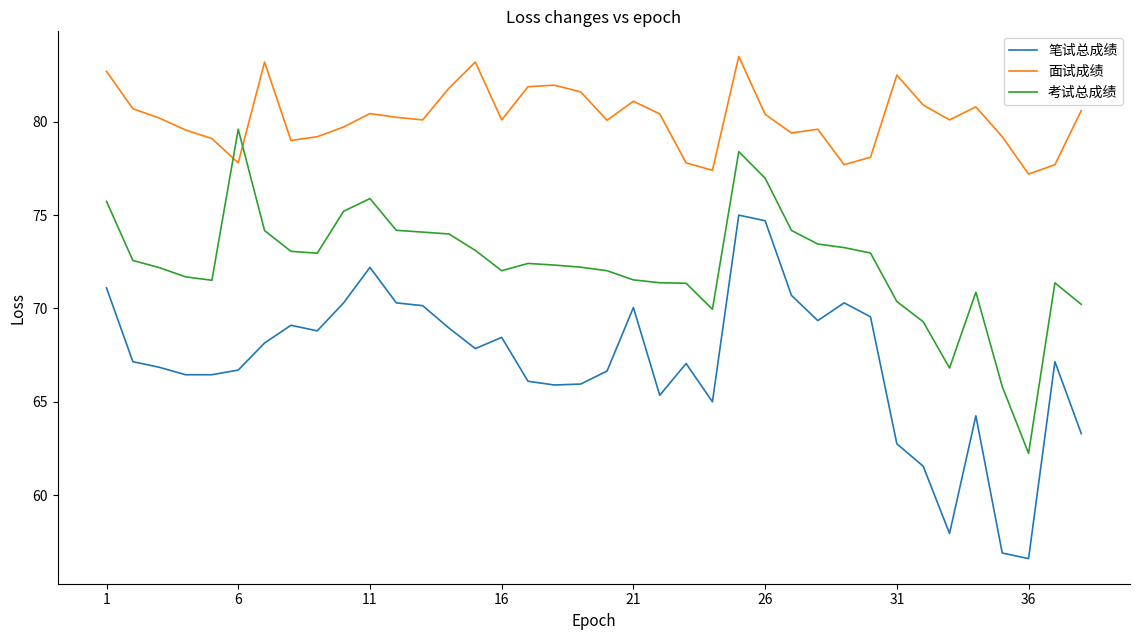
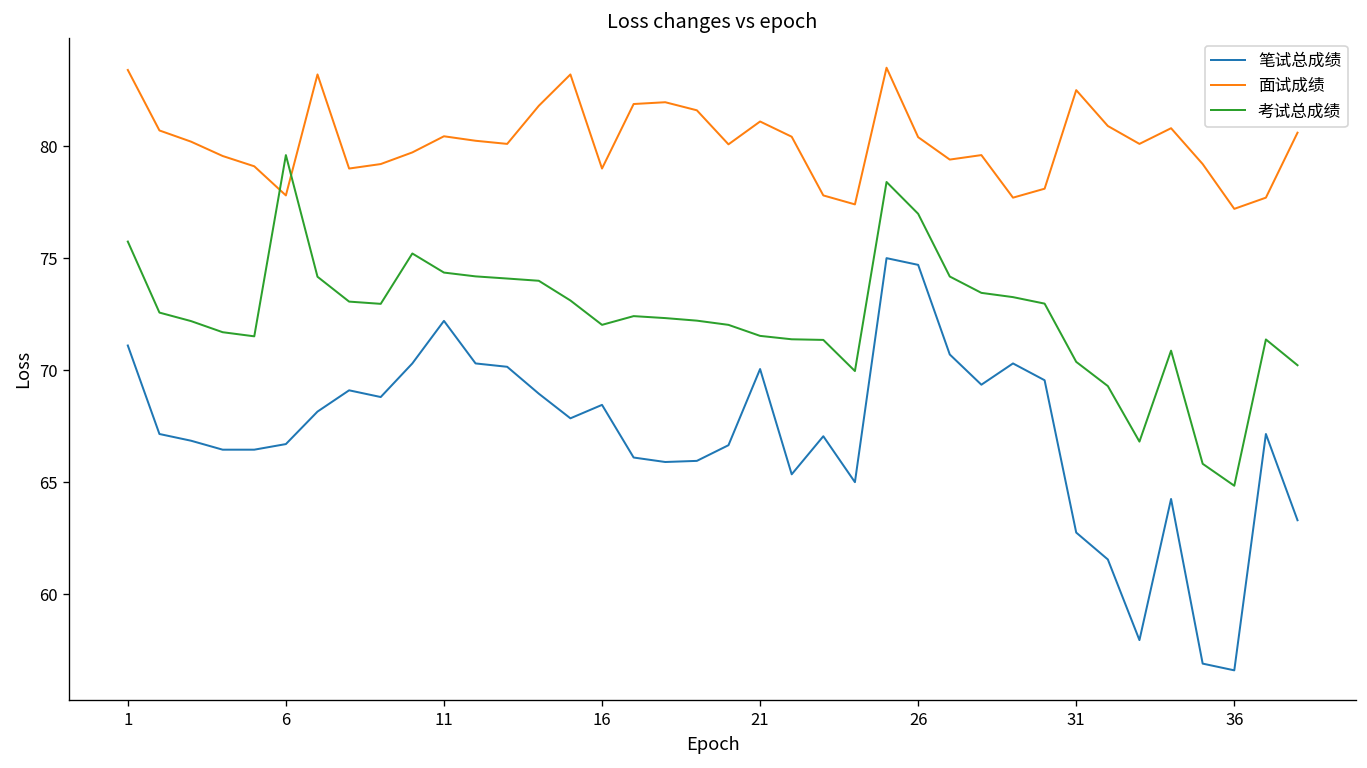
  {
    "笔试总成绩": {
      "1": 71.1,
      "6": 66.7,
      "11": 72.2,
      "16": 68.5,
      "21": 70.1,
      "26": 74.7,
      "31": 62.8,
      "36": 56.6
    },
    "面试成绩": {
-     "1": 82.7,
+     "1": 83.4,
      "6": 77.8,
      "11": 80.4,
-     "16": 80.1,
+     "16": 79.0,
      "21": 81.1,
      "26": 80.4,
      "31": 82.5,
      "36": 77.2
    },
    "考试总成绩": {
      "1": 75.7,
      "6": 79.6,
-     "11": 75.9,
+     "11": 74.4,
      "16": 72.0,
      "21": 71.5,
      "26": 77.0,
      "31": 70.4,
-     "36": 62.2
+     "36": 64.8
    }
  }
